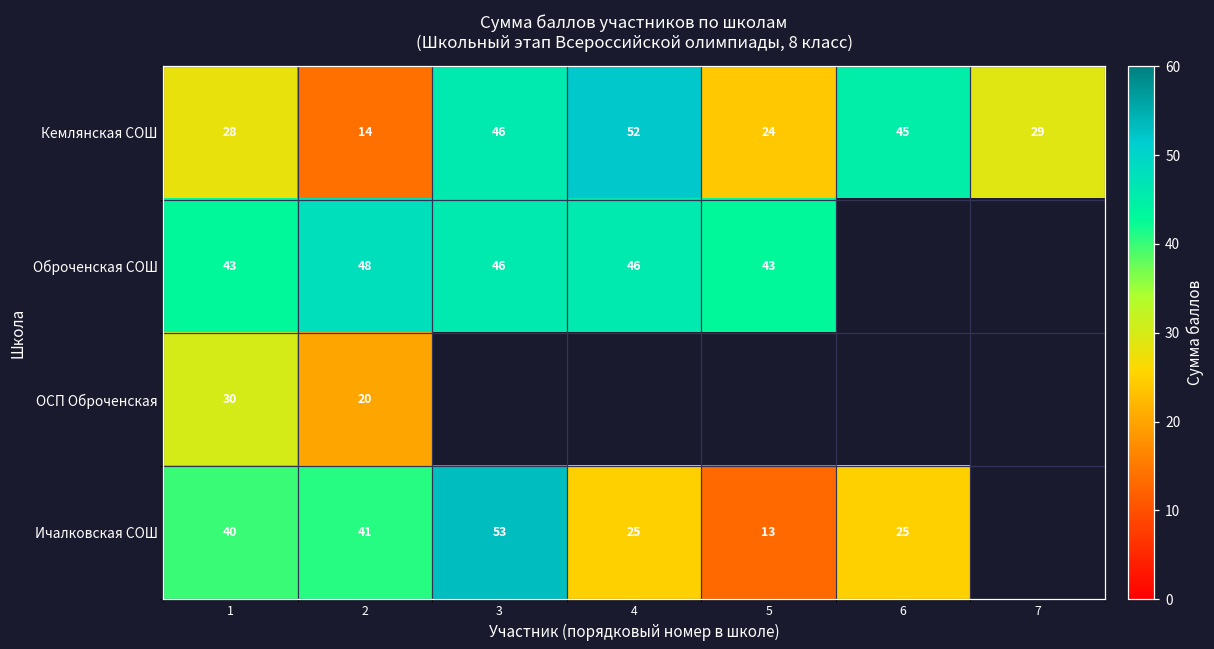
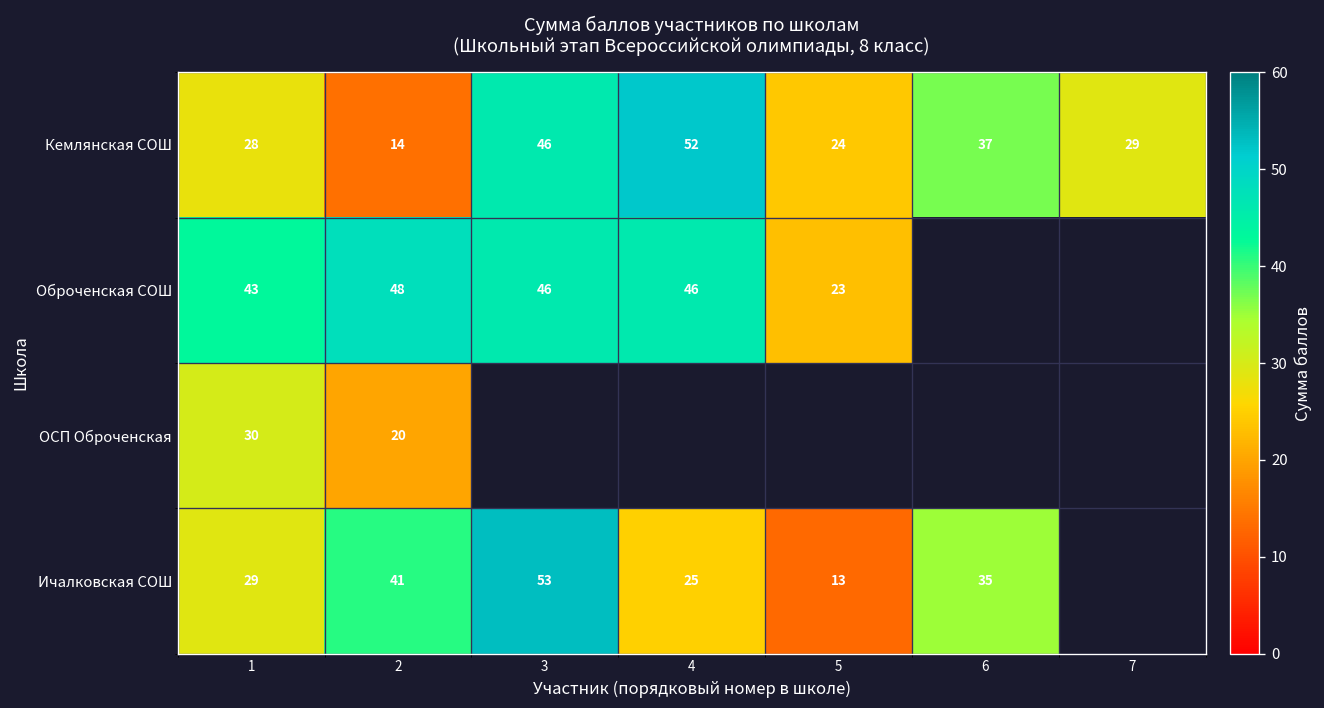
  {
    "Кемлянская СОШ": {
      "1": 28,
      "2": 14,
      "3": 46,
      "4": 52,
      "5": 24,
-     "6": 45,
+     "6": 37,
      "7": 29
    },
    "Оброченская СОШ": {
      "1": 43,
      "2": 48,
      "3": 46,
      "4": 46,
-     "5": 43
+     "5": 23
    },
    "ОСП Оброченская": {
      "1": 30,
      "2": 20
    },
    "Ичалковская СОШ": {
-     "1": 40,
+     "1": 29,
      "2": 41,
      "3": 53,
      "4": 25,
      "5": 13,
-     "6": 25
+     "6": 35
    }
  }
